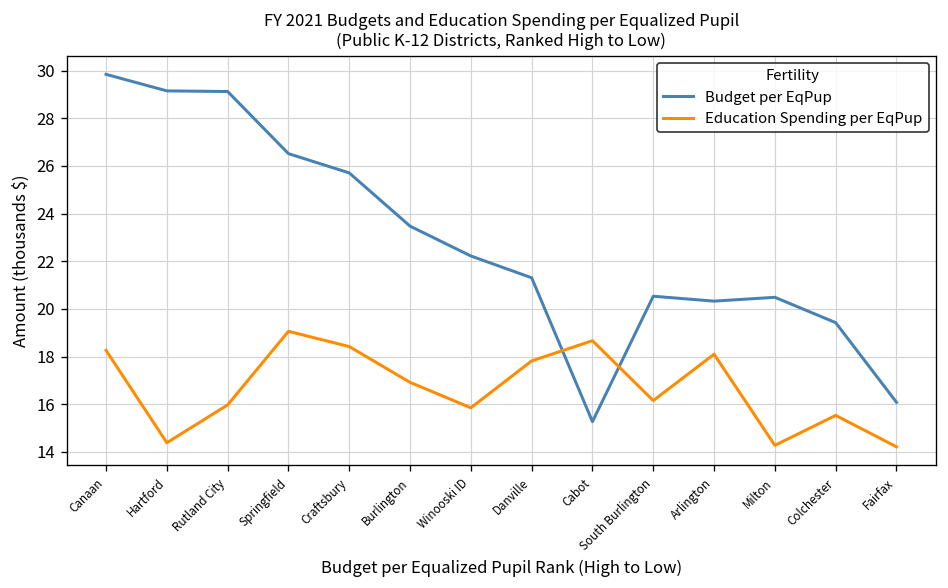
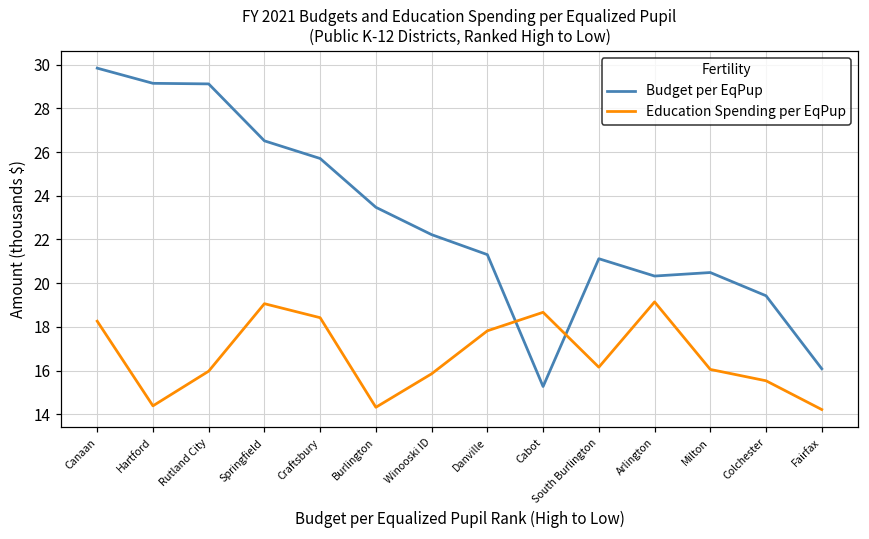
  {
    "Budget per EqPup": {
      "Canaan": 29.8,
      "Hartford": 29.1,
      "Rutland City": 29.1,
      "Springfield": 26.5,
      "Craftsbury": 25.7,
      "Burlington": 23.5,
      "Winooski ID": 22.2,
      "Danville": 21.3,
      "Cabot": 15.3,
-     "South Burlington": 20.5,
+     "South Burlington": 21.1,
      "Arlington": 20.3,
      "Milton": 20.5,
      "Colchester": 19.4,
      "Fairfax": 16.1
    },
    "Education Spending per EqPup": {
      "Canaan": 18.3,
      "Hartford": 14.4,
      "Rutland City": 16.0,
      "Springfield": 19.1,
      "Craftsbury": 18.4,
-     "Burlington": 16.9,
+     "Burlington": 14.3,
      "Winooski ID": 15.9,
      "Danville": 17.8,
      "Cabot": 18.7,
      "South Burlington": 16.2,
-     "Arlington": 18.1,
-     "Milton": 14.3,
+     "Arlington": 19.1,
+     "Milton": 16.1,
      "Colchester": 15.5,
      "Fairfax": 14.2
    }
  }
